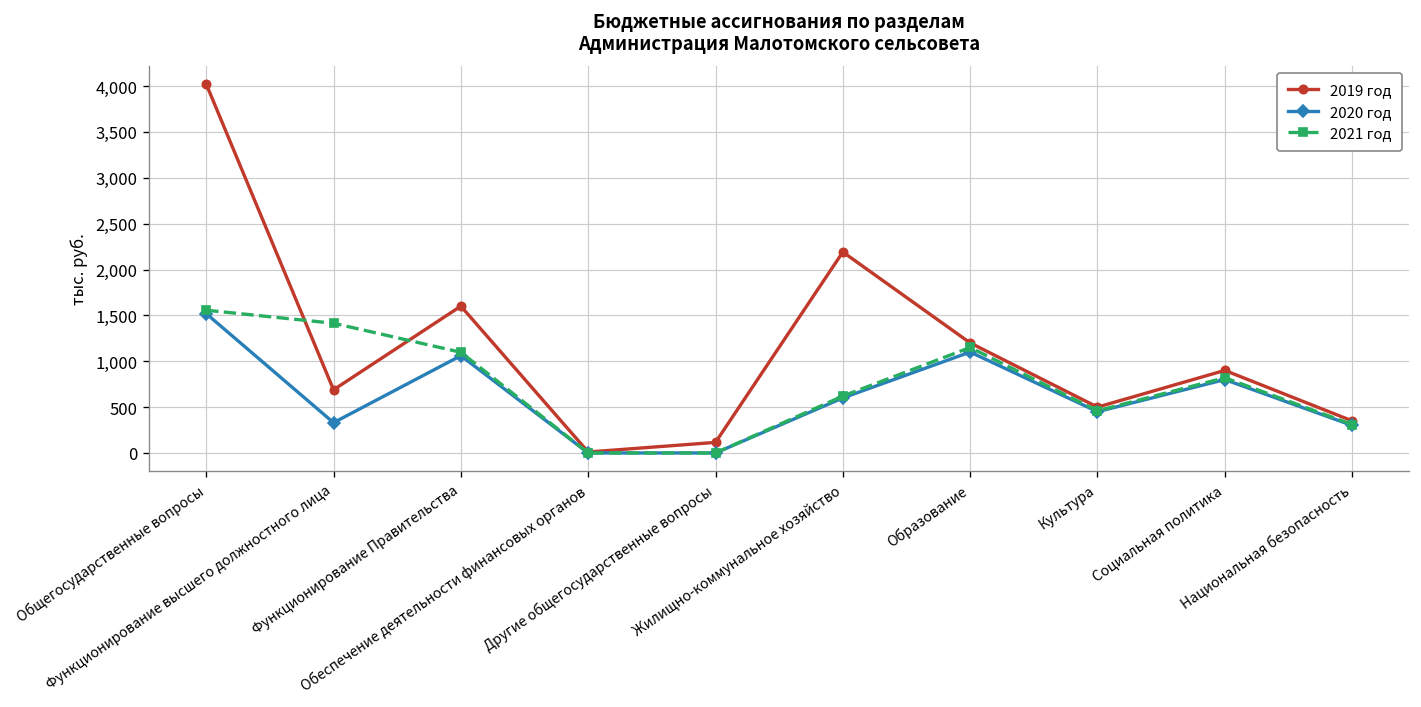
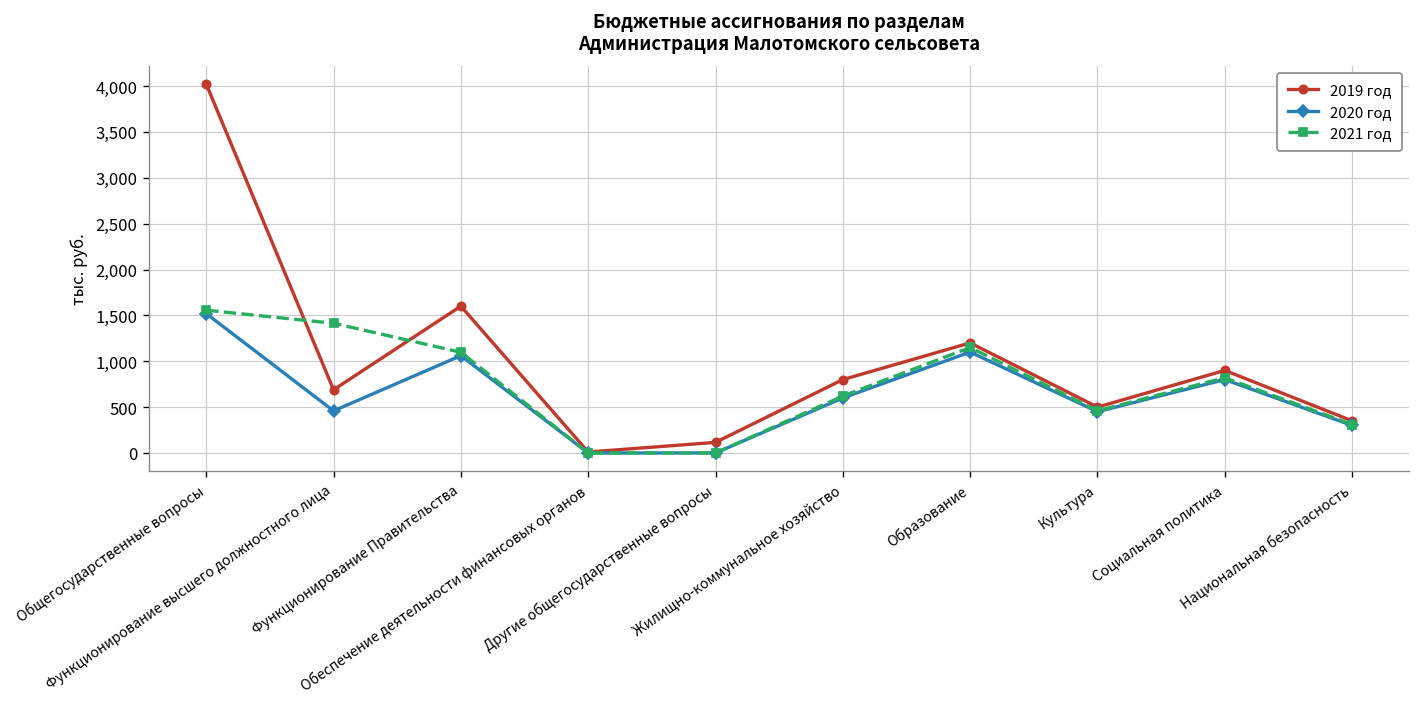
  {
    "2019 год": {
      "Общегосударственные вопросы": "4,000",
      "Функционирование высшего должностного лица": "700",
      "Функционирование Правительства": "1,600",
      "Другие общегосударственные вопросы": "100",
-     "Жилищно-коммунальное хозяйство": "2,200",
+     "Жилищно-коммунальное хозяйство": "800",
      "Образование": "1,200",
      "Культура": "500",
      "Социальная политика": "900",
      "Национальная безопасность": "400"
    },
    "2020 год": {
      "Общегосударственные вопросы": "1,500",
-     "Функционирование высшего должностного лица": "300",
+     "Функционирование высшего должностного лица": "500",
      "Функционирование Правительства": "1,100",
      "Образование": "1,100"
    },
    "2021 год": {
      "Общегосударственные вопросы": "1,600",
      "Функционирование высшего должностного лица": "1,400",
      "Функционирование Правительства": "1,100",
      "Образование": "1,200"
    }
  }
